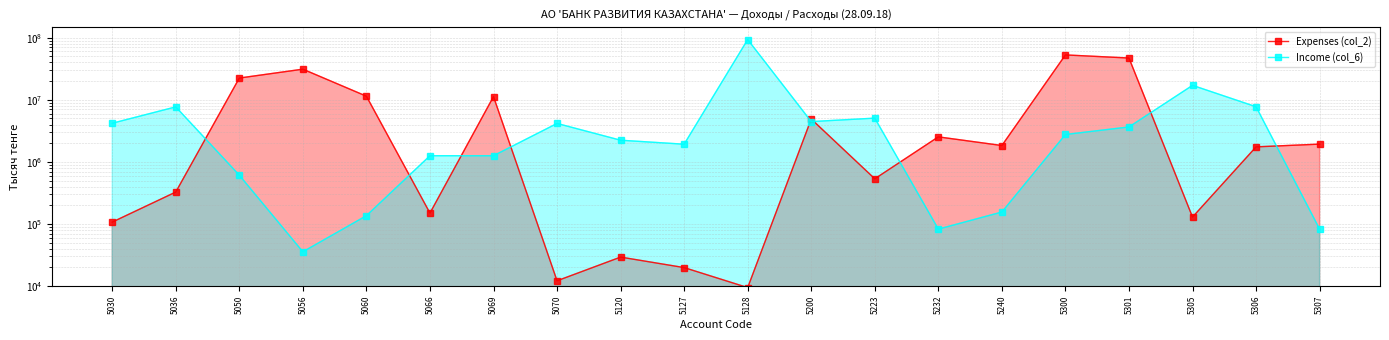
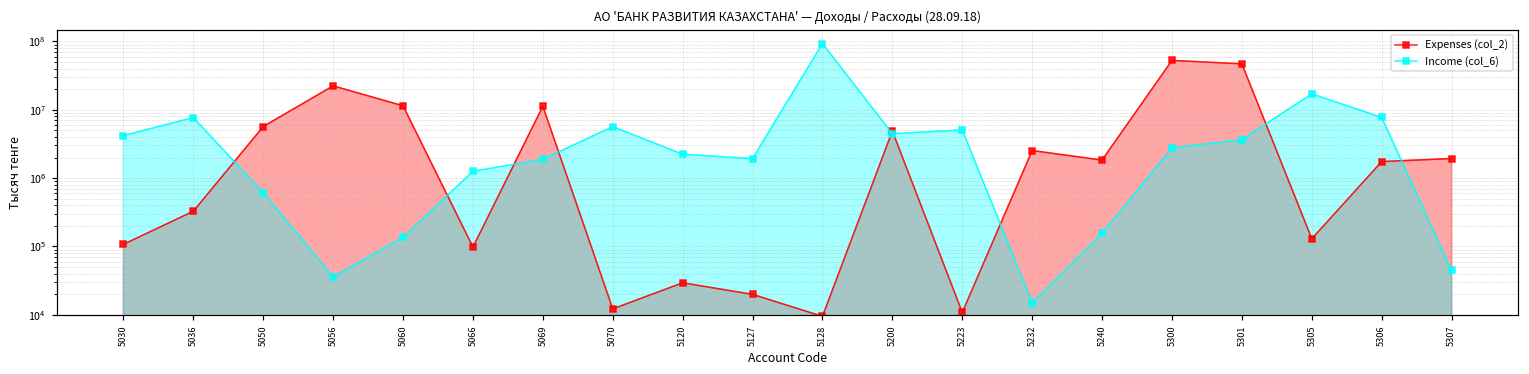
  {
    "Expenses (col_2)": {
      "5030": 110000,
      "5036": 300000,
-     "5050": 22000000,
-     "5056": 30000000,
+     "5050": 6000000,
+     "5056": 22000000,
      "5060": 11000000,
-     "5066": 150000,
+     "5066": 100000,
      "5069": 11000000,
      "5070": 12000,
      "5120": 30000,
      "5127": 20000,
      "5128": 9000,
      "5200": 5000000,
-     "5223": 500000,
+     "5223": 11000,
      "5232": 2500000,
      "5240": 1800000,
      "5300": 50000000,
      "5301": 50000000,
      "5305": 130000,
      "5306": 1700000,
      "5307": 1900000
    },
    "Income (col_6)": {
      "5030": 4000000,
      "5036": 8000000,
      "5050": 600000,
      "5056": 40000,
      "5060": 140000,
      "5066": 1300000,
-     "5069": 1300000,
-     "5070": 4000000,
+     "5069": 1900000,
+     "5070": 6000000,
      "5120": 2200000,
      "5127": 1900000,
      "5128": 90000000,
      "5200": 4000000,
      "5223": 5000000,
-     "5232": 80000,
+     "5232": 15000,
      "5240": 160000,
      "5300": 3000000,
      "5301": 4000000,
      "5305": 17000000,
      "5306": 8000000,
-     "5307": 80000
+     "5307": 40000
    }
  }
